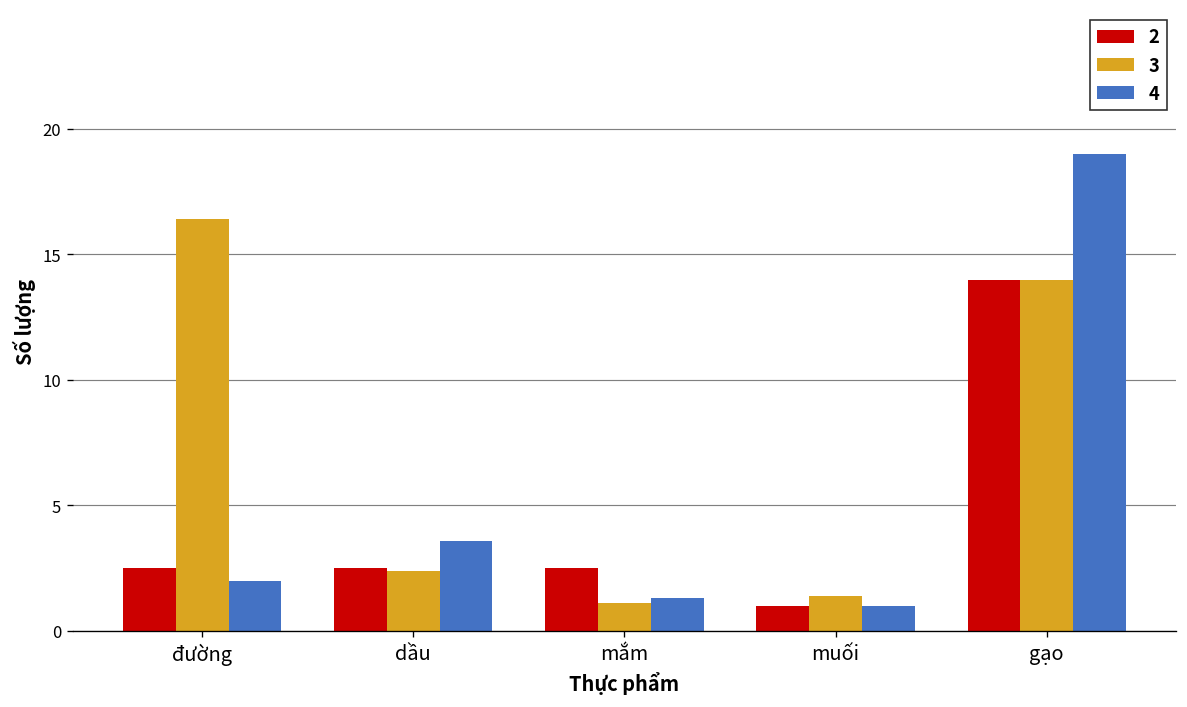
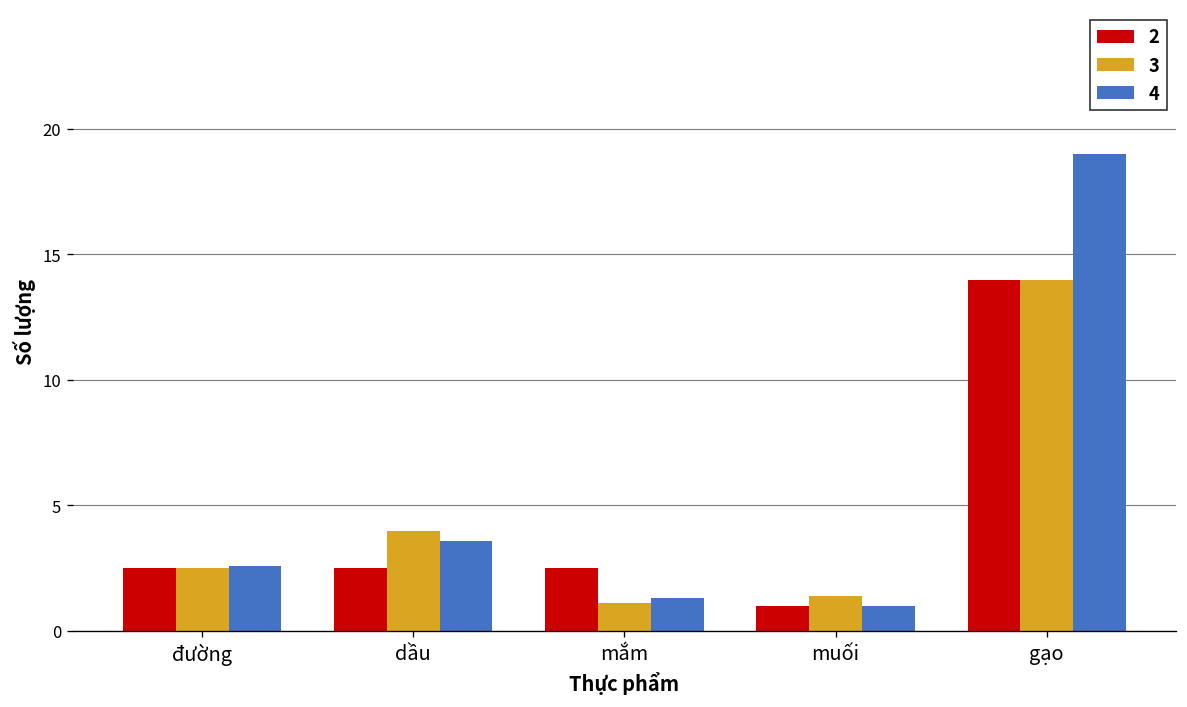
  {
    "2": {
      "đường": 2.5,
      "dầu": 2.5,
      "mắm": 2.5,
      "muối": 1.0,
      "gạo": 14.0
    },
    "3": {
-     "đường": 16.4,
-     "dầu": 2.4,
+     "đường": 2.5,
+     "dầu": 4.0,
      "mắm": 1.1,
      "muối": 1.4,
      "gạo": 14.0
    },
    "4": {
-     "đường": 2.0,
+     "đường": 2.6,
      "dầu": 3.6,
      "mắm": 1.3,
      "muối": 1.0,
      "gạo": 19.0
    }
  }
